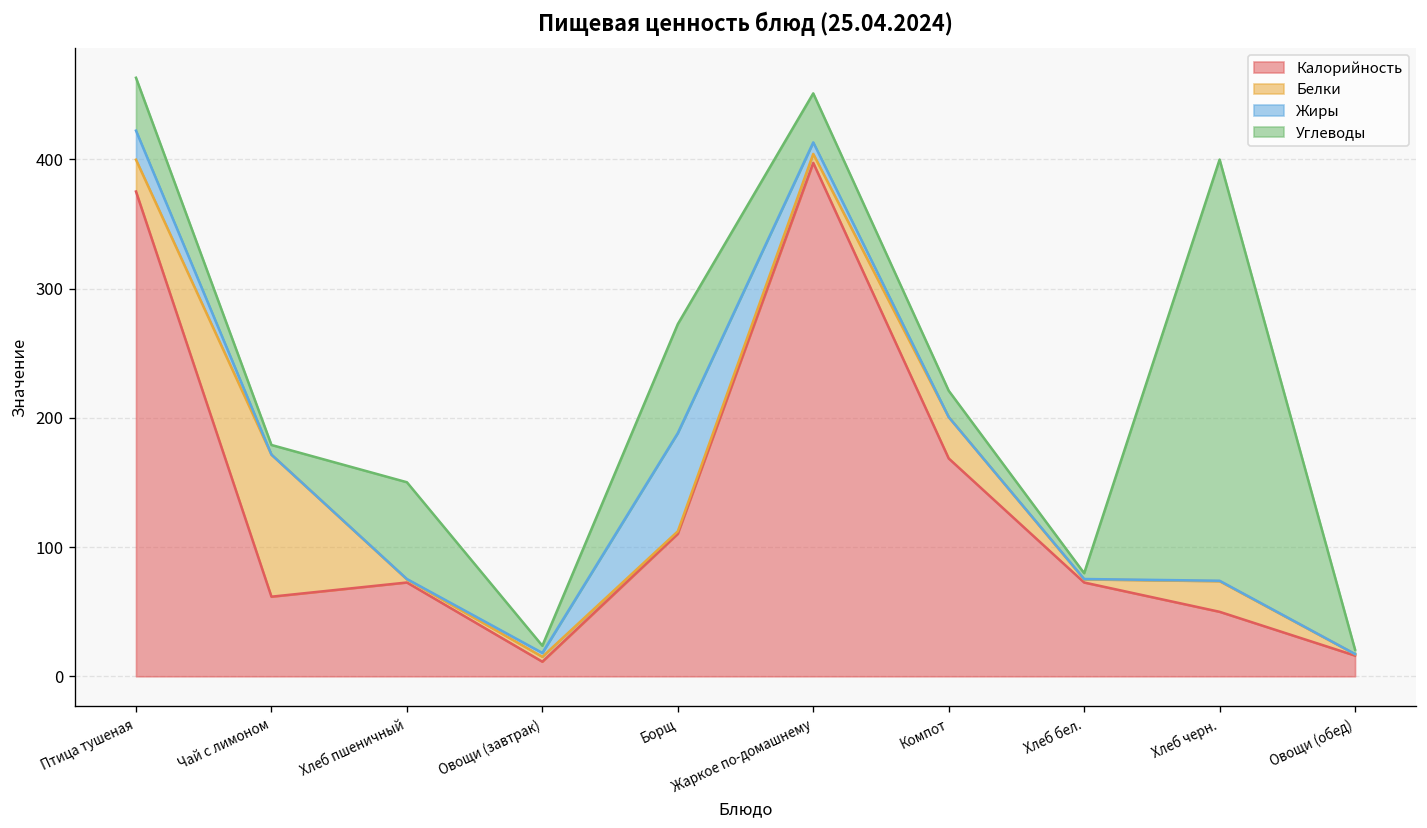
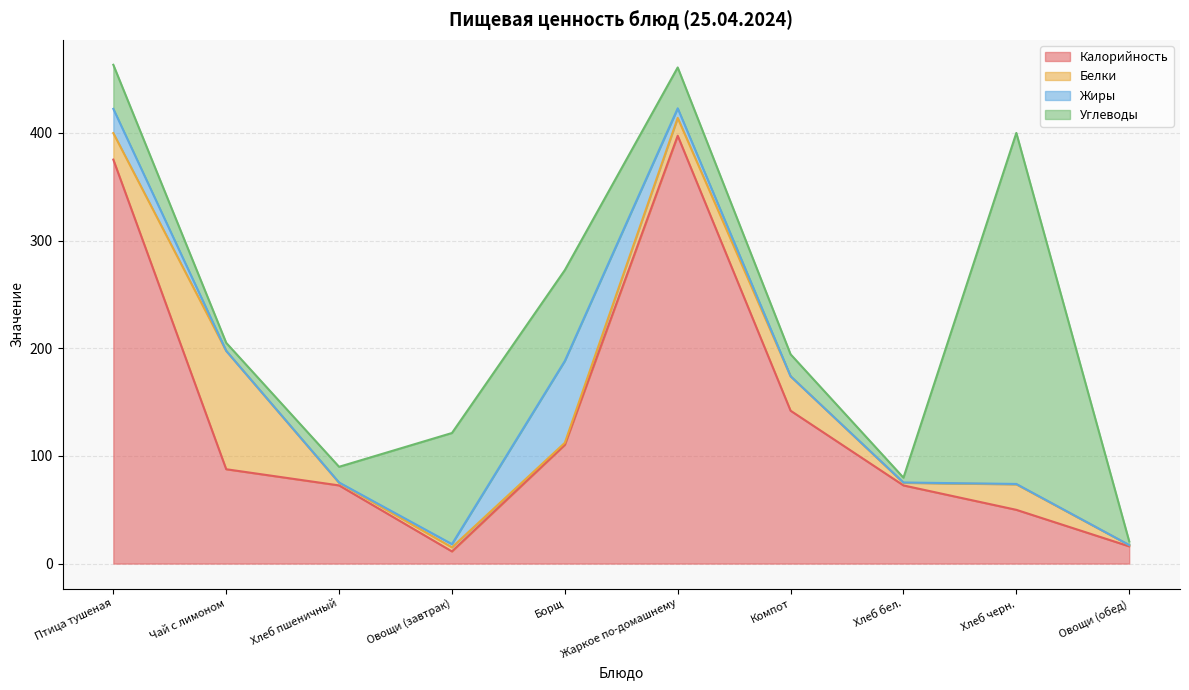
  {
    "Калорийность": {
      "Птица тушеная": 375,
-     "Чай с лимоном": 62,
+     "Чай с лимоном": 88,
      "Хлеб пшеничный": 73,
      "Овощи (завтрак)": 11,
      "Жаркое по-домашнему": 397,
-     "Компот": 169,
+     "Компот": 142,
      "Хлеб бел.": 73,
      "Хлеб черн.": 50
    },
    "Белки": {
      "Птица тушеная": 25,
      "Овощи (завтрак)": 4,
-     "Жаркое по-домашнему": 7
+     "Жаркое по-домашнему": 17
    },
    "Жиры": {
      "Птица тушеная": 23,
      "Овощи (завтрак)": 3,
      "Борщ": 76,
      "Жаркое по-домашнему": 9
    },
    "Углеводы": {
      "Птица тушеная": 41,
      "Чай с лимоном": 7,
-     "Хлеб пшеничный": 75,
-     "Овощи (завтрак)": 6,
+     "Хлеб пшеничный": 15,
+     "Овощи (завтрак)": 103,
      "Борщ": 84,
      "Жаркое по-домашнему": 38,
      "Компот": 20,
      "Хлеб бел.": 5,
      "Хлеб черн.": 326,
      "Овощи (обед)": 3
    }
  }
